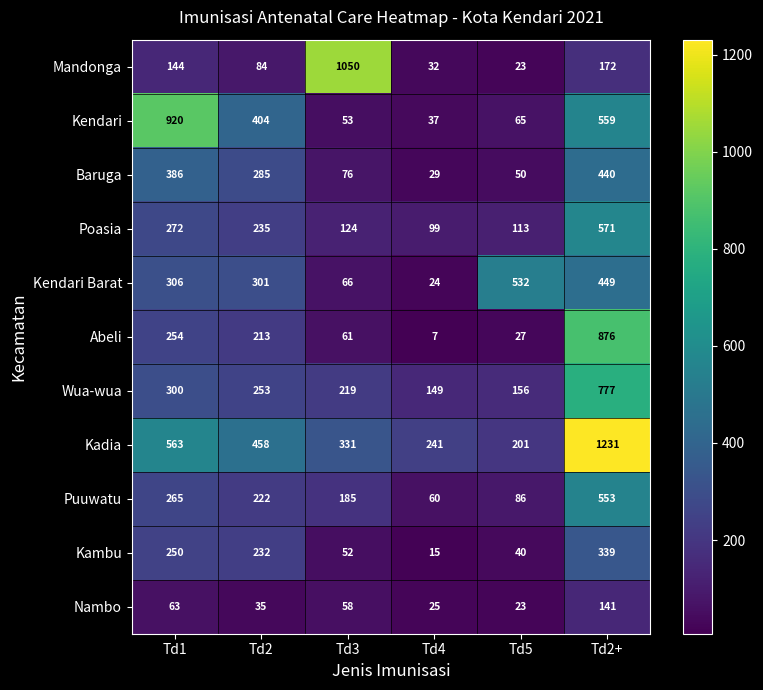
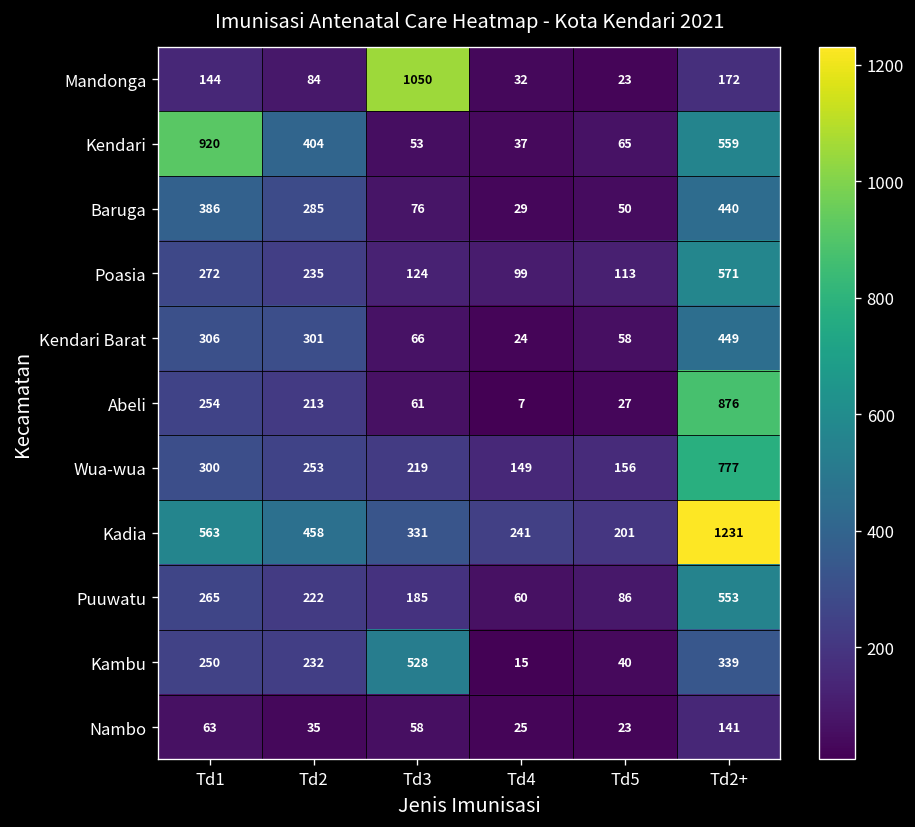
  {
    "Mandonga": {
      "Td1": 144,
      "Td2": 84,
      "Td3": 1050,
      "Td4": 32,
      "Td5": 23,
      "Td2+": 172
    },
    "Kendari": {
      "Td1": 920,
      "Td2": 404,
      "Td3": 53,
      "Td4": 37,
      "Td5": 65,
      "Td2+": 559
    },
    "Baruga": {
      "Td1": 386,
      "Td2": 285,
      "Td3": 76,
      "Td4": 29,
      "Td5": 50,
      "Td2+": 440
    },
    "Poasia": {
      "Td1": 272,
      "Td2": 235,
      "Td3": 124,
      "Td4": 99,
      "Td5": 113,
      "Td2+": 571
    },
    "Kendari Barat": {
      "Td1": 306,
      "Td2": 301,
      "Td3": 66,
      "Td4": 24,
-     "Td5": 532,
+     "Td5": 58,
      "Td2+": 449
    },
    "Abeli": {
      "Td1": 254,
      "Td2": 213,
      "Td3": 61,
      "Td4": 7,
      "Td5": 27,
      "Td2+": 876
    },
    "Wua-wua": {
      "Td1": 300,
      "Td2": 253,
      "Td3": 219,
      "Td4": 149,
      "Td5": 156,
      "Td2+": 777
    },
    "Kadia": {
      "Td1": 563,
      "Td2": 458,
      "Td3": 331,
      "Td4": 241,
      "Td5": 201,
      "Td2+": 1231
    },
    "Puuwatu": {
      "Td1": 265,
      "Td2": 222,
      "Td3": 185,
      "Td4": 60,
      "Td5": 86,
      "Td2+": 553
    },
    "Kambu": {
      "Td1": 250,
      "Td2": 232,
-     "Td3": 52,
+     "Td3": 528,
      "Td4": 15,
      "Td5": 40,
      "Td2+": 339
    },
    "Nambo": {
      "Td1": 63,
      "Td2": 35,
      "Td3": 58,
      "Td4": 25,
      "Td5": 23,
      "Td2+": 141
    }
  }
